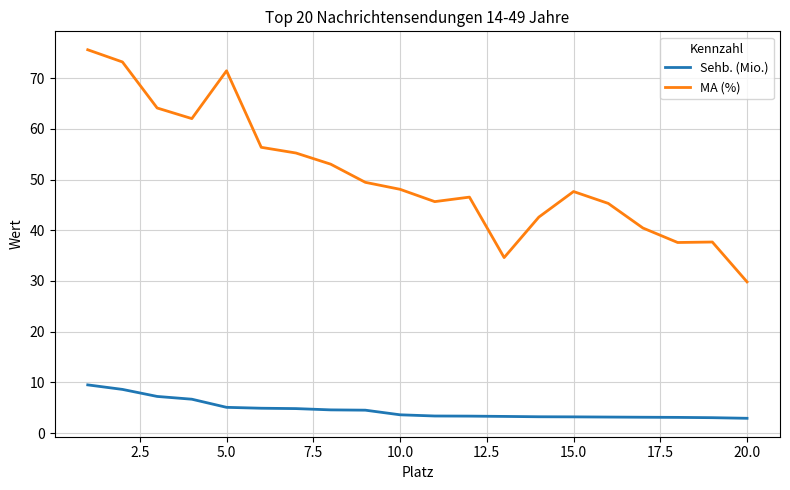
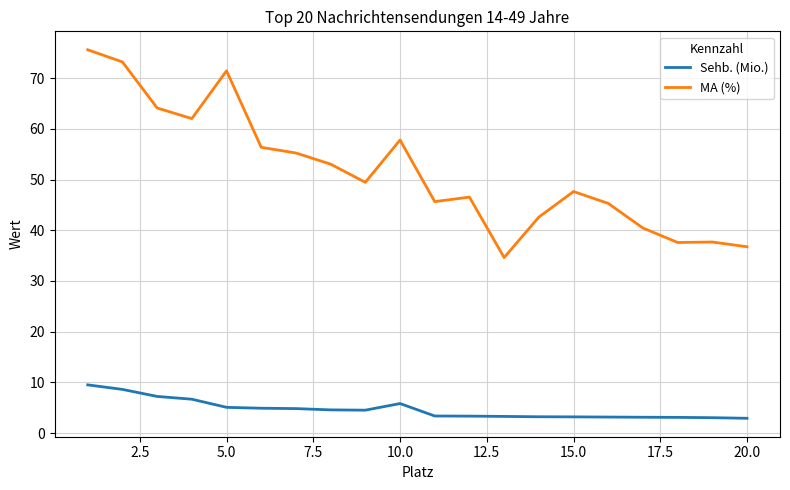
  {
    "Sehb. (Mio.)": {
      "5.0": 5,
-     "10.0": 4,
+     "10.0": 6,
      "15.0": 3,
      "20.0": 3
    },
    "MA (%)": {
      "5.0": 71,
-     "10.0": 48,
+     "10.0": 58,
      "15.0": 48,
-     "20.0": 30
+     "20.0": 37
    }
  }
